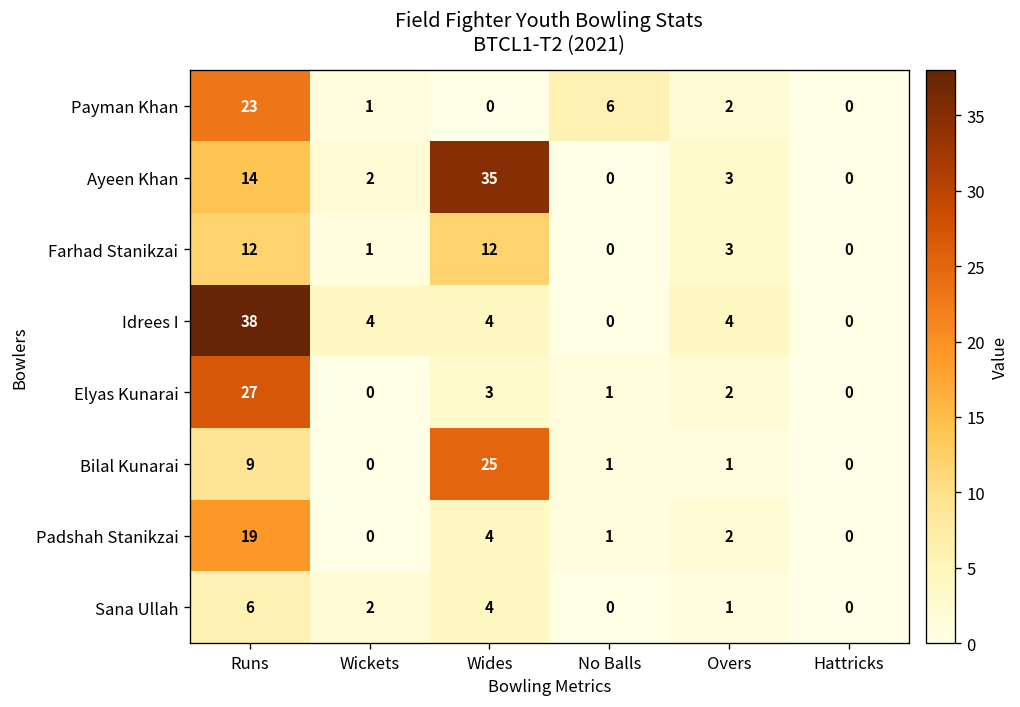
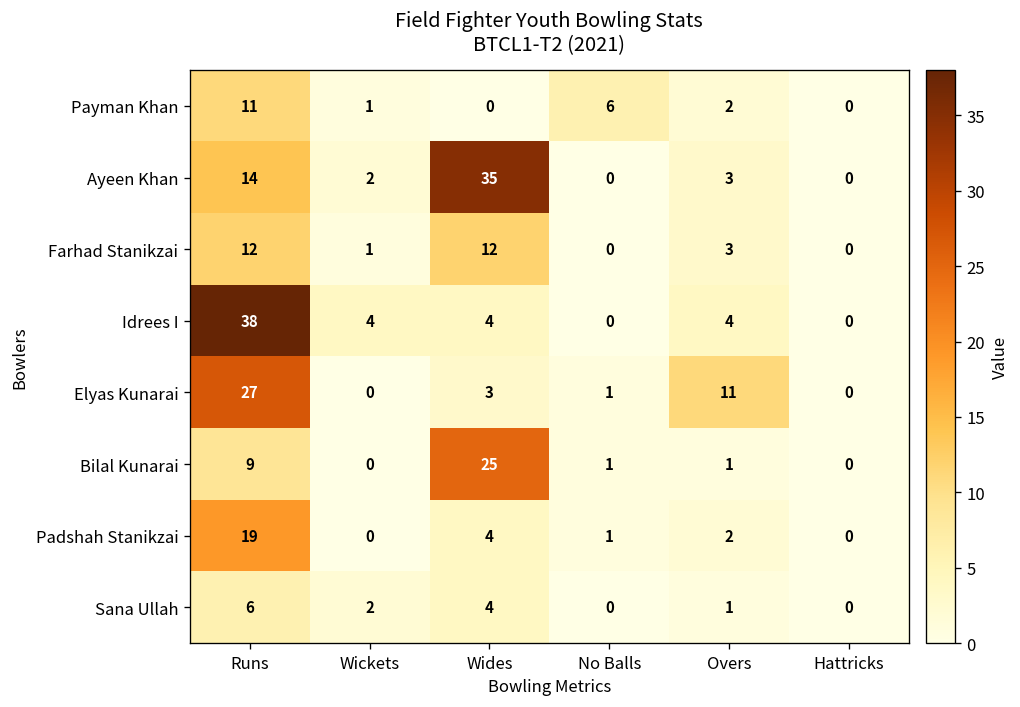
  {
    "Payman Khan": {
-     "Runs": 23,
+     "Runs": 11,
      "Wickets": 1,
      "Wides": 0,
      "No Balls": 6,
      "Overs": 2,
      "Hattricks": 0
    },
    "Ayeen Khan": {
      "Runs": 14,
      "Wickets": 2,
      "Wides": 35,
      "No Balls": 0,
      "Overs": 3,
      "Hattricks": 0
    },
    "Farhad Stanikzai": {
      "Runs": 12,
      "Wickets": 1,
      "Wides": 12,
      "No Balls": 0,
      "Overs": 3,
      "Hattricks": 0
    },
    "Idrees I": {
      "Runs": 38,
      "Wickets": 4,
      "Wides": 4,
      "No Balls": 0,
      "Overs": 4,
      "Hattricks": 0
    },
    "Elyas Kunarai": {
      "Runs": 27,
      "Wickets": 0,
      "Wides": 3,
      "No Balls": 1,
-     "Overs": 2,
+     "Overs": 11,
      "Hattricks": 0
    },
    "Bilal Kunarai": {
      "Runs": 9,
      "Wickets": 0,
      "Wides": 25,
      "No Balls": 1,
      "Overs": 1,
      "Hattricks": 0
    },
    "Padshah Stanikzai": {
      "Runs": 19,
      "Wickets": 0,
      "Wides": 4,
      "No Balls": 1,
      "Overs": 2,
      "Hattricks": 0
    },
    "Sana Ullah": {
      "Runs": 6,
      "Wickets": 2,
      "Wides": 4,
      "No Balls": 0,
      "Overs": 1,
      "Hattricks": 0
    }
  }
